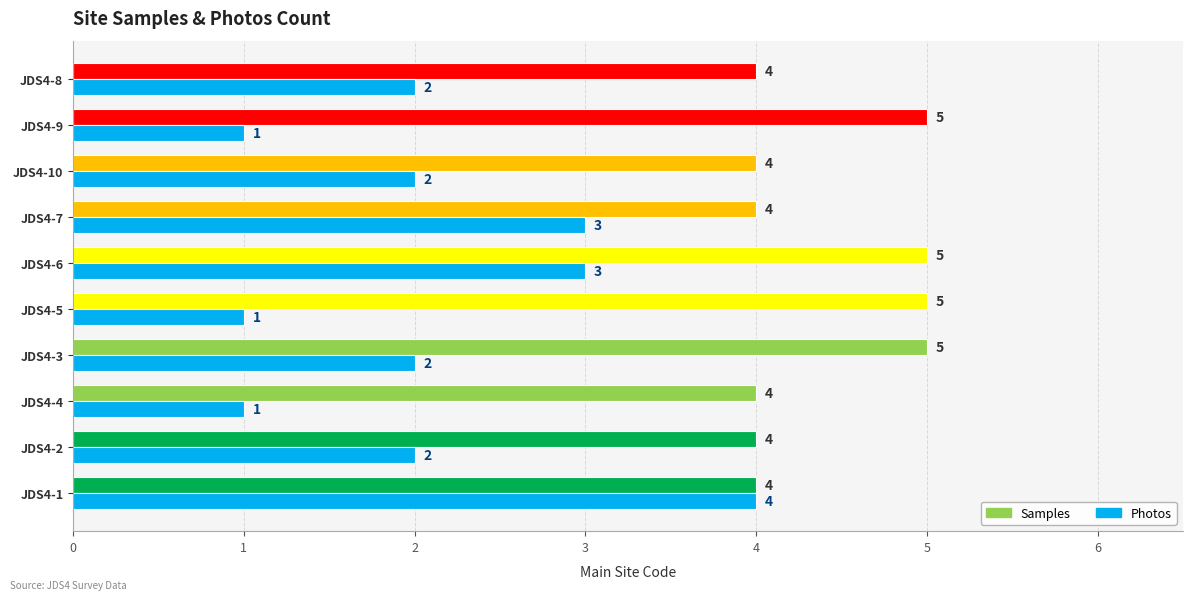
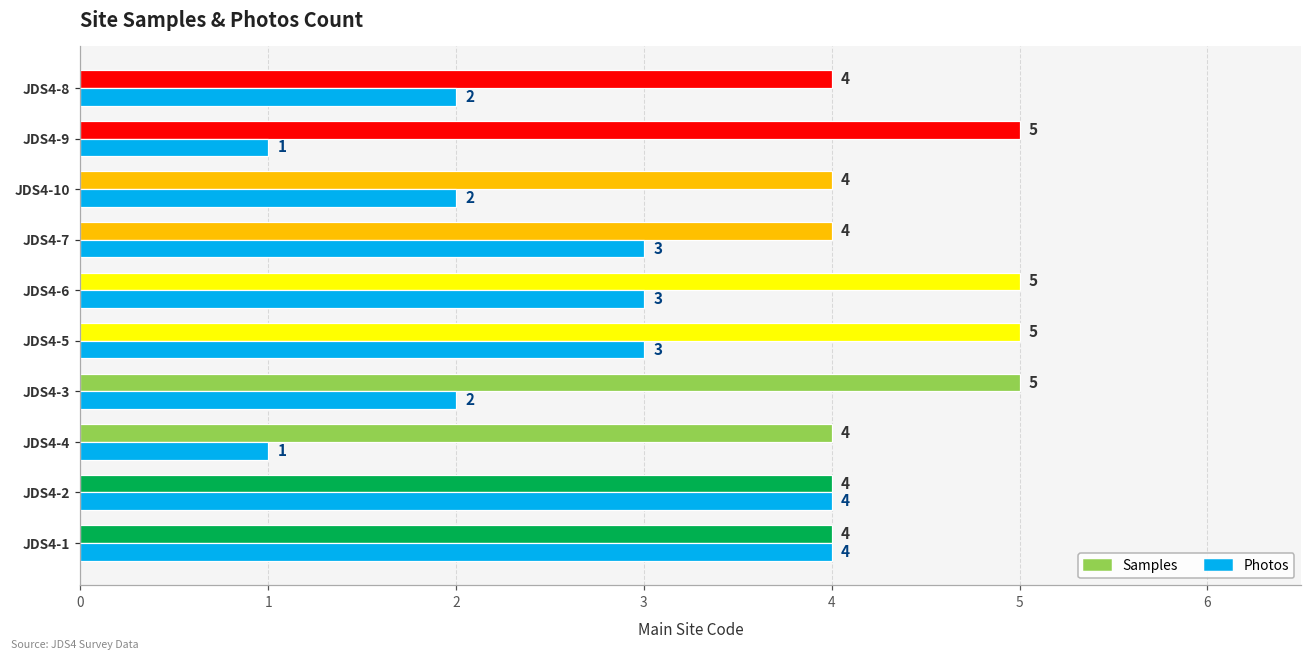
  {
    "Photos": {
      "JDS4-8": 2,
      "JDS4-9": 1,
      "JDS4-10": 2,
      "JDS4-7": 3,
      "JDS4-6": 3,
-     "JDS4-5": 1,
+     "JDS4-5": 3,
      "JDS4-3": 2,
      "JDS4-4": 1,
-     "JDS4-2": 2,
+     "JDS4-2": 4,
      "JDS4-1": 4
    }
  }
